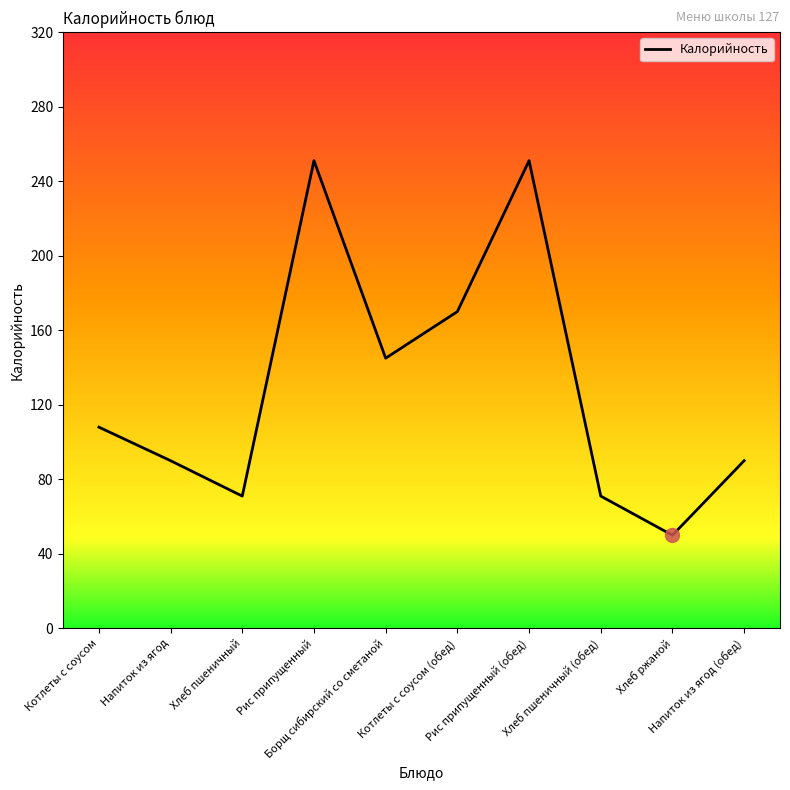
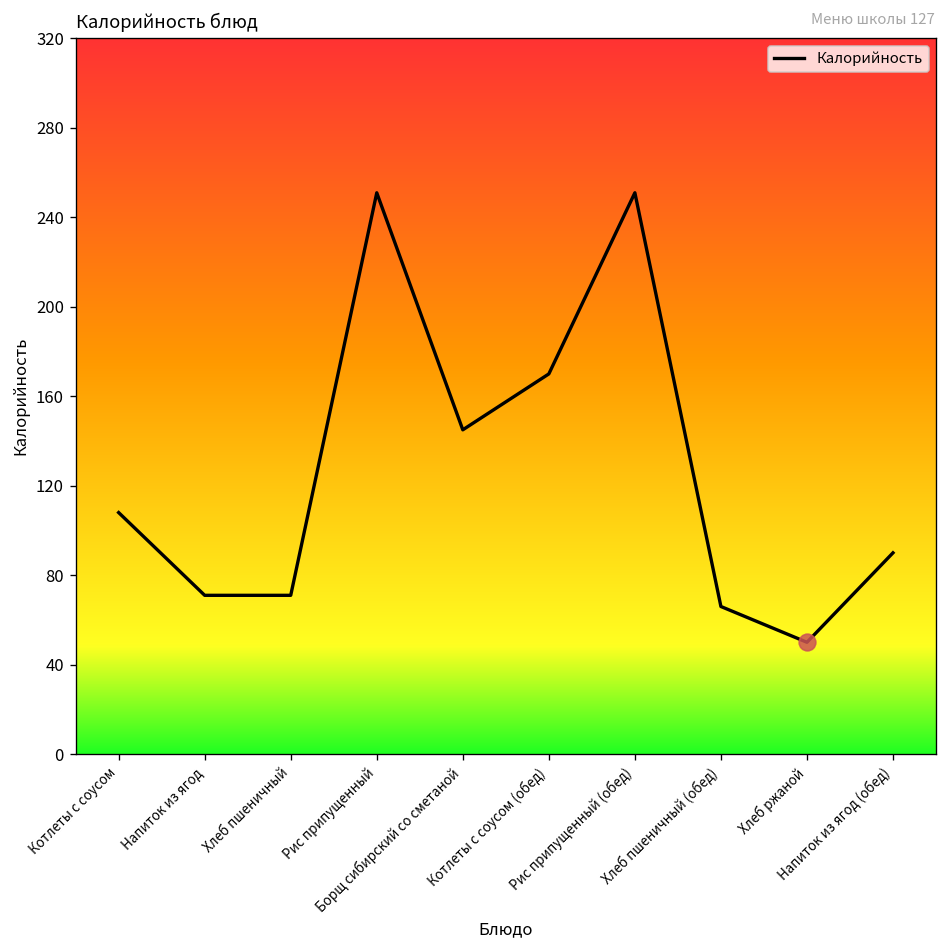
  {
    "Калорийность": {
      "Котлеты с соусом": 108,
-     "Напиток из ягод": 90,
+     "Напиток из ягод": 71,
      "Хлеб пшеничный": 71,
      "Рис припущенный": 251,
      "Борщ сибирский со сметаной": 145,
      "Котлеты с соусом (обед)": 170,
      "Рис припущенный (обед)": 251,
-     "Хлеб пшеничный (обед)": 71,
+     "Хлеб пшеничный (обед)": 66,
      "Напиток из ягод (обед)": 90
    }
  }
